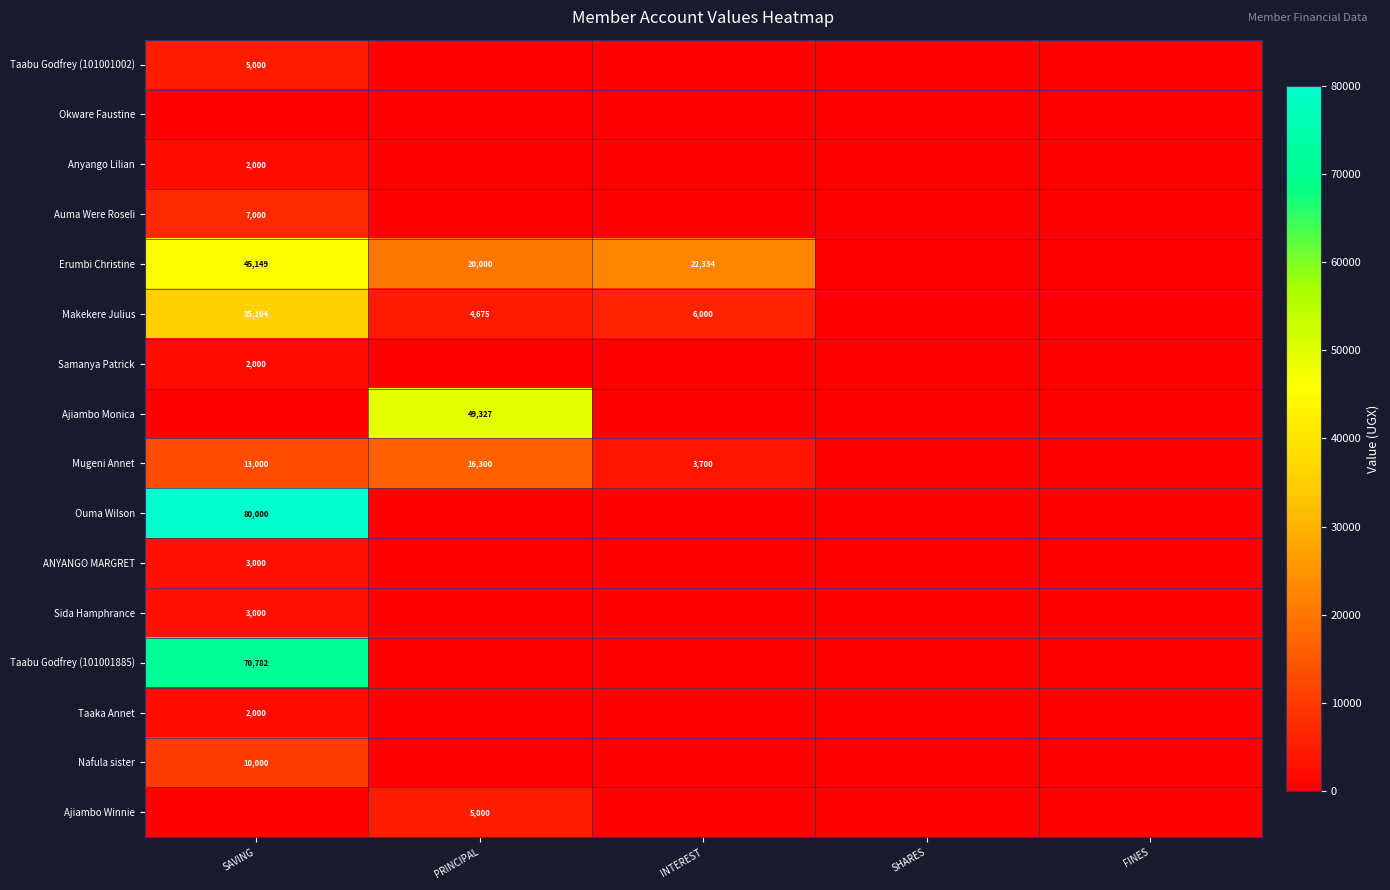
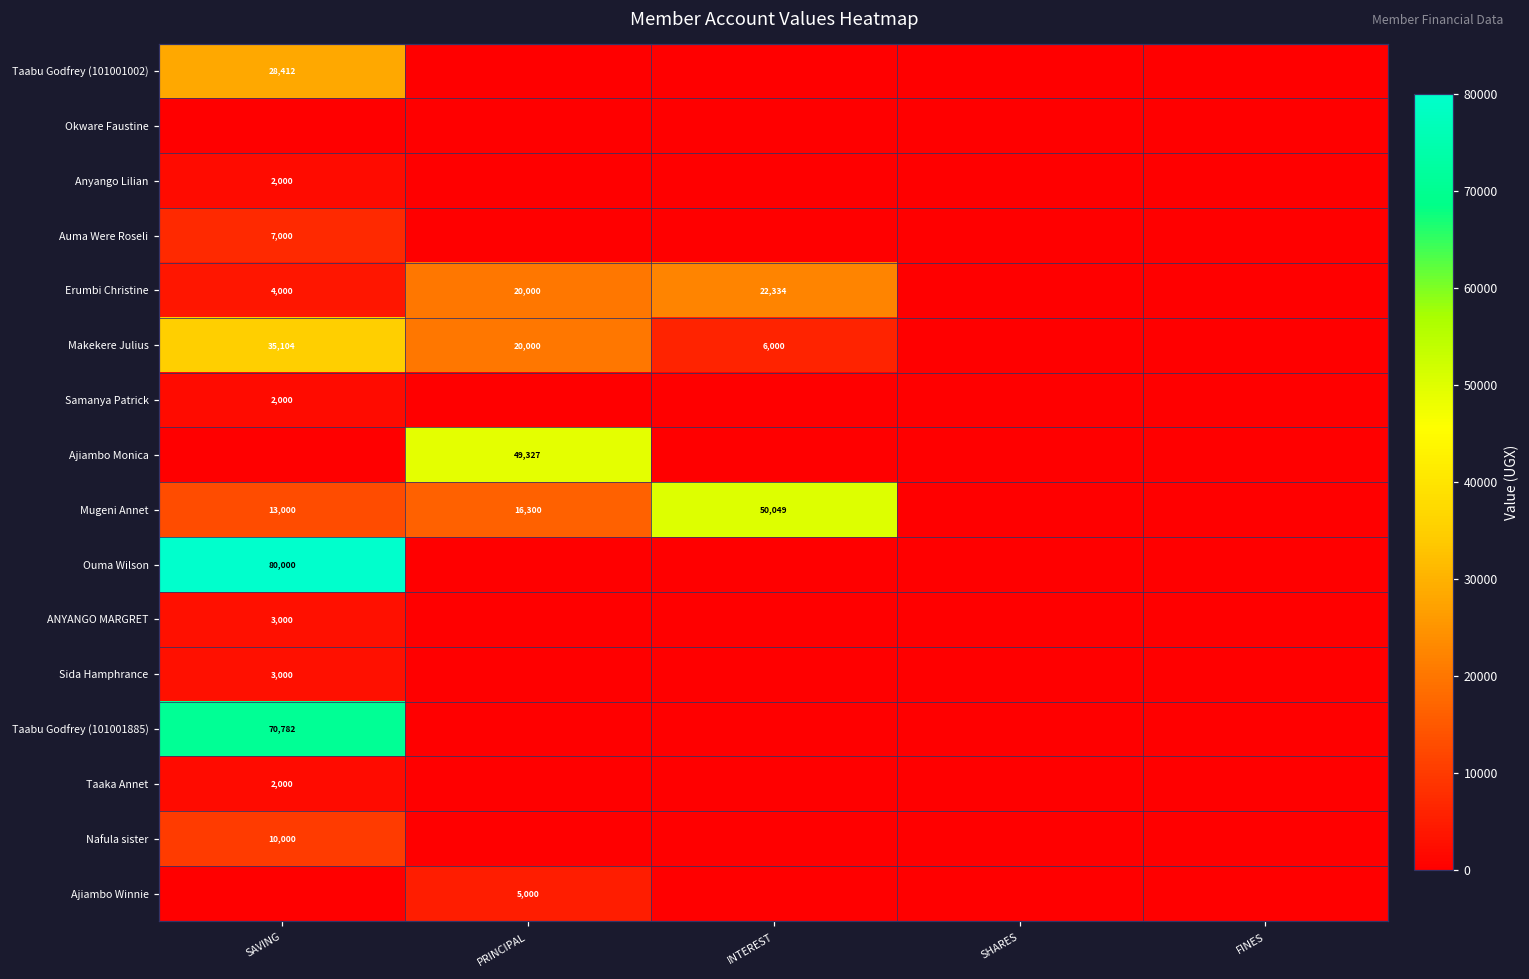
  {
    "Taabu Godfrey (101001002)": {
-     "SAVING": "5,000"
+     "SAVING": "28,412"
    },
    "Anyango Lilian": {
      "SAVING": "2,000"
    },
    "Auma Were Roseli": {
      "SAVING": "7,000"
    },
    "Erumbi Christine": {
-     "SAVING": "45,149",
+     "SAVING": "4,000",
      "PRINCIPAL": "20,000",
      "INTEREST": "22,334"
    },
    "Makekere Julius": {
      "SAVING": "35,104",
-     "PRINCIPAL": "4,675",
+     "PRINCIPAL": "20,000",
      "INTEREST": "6,000"
    },
    "Samanya Patrick": {
      "SAVING": "2,000"
    },
    "Ajiambo Monica": {
      "PRINCIPAL": "49,327"
    },
    "Mugeni Annet": {
      "SAVING": "13,000",
      "PRINCIPAL": "16,300",
-     "INTEREST": "3,700"
+     "INTEREST": "50,049"
    },
    "Ouma Wilson": {
      "SAVING": "80,000"
    },
    "ANYANGO MARGRET": {
      "SAVING": "3,000"
    },
    "Sida Hamphrance": {
      "SAVING": "3,000"
    },
    "Taabu Godfrey (101001885)": {
      "SAVING": "70,782"
    },
    "Taaka Annet": {
      "SAVING": "2,000"
    },
    "Nafula sister": {
      "SAVING": "10,000"
    },
    "Ajiambo Winnie": {
      "PRINCIPAL": "5,000"
    }
  }
